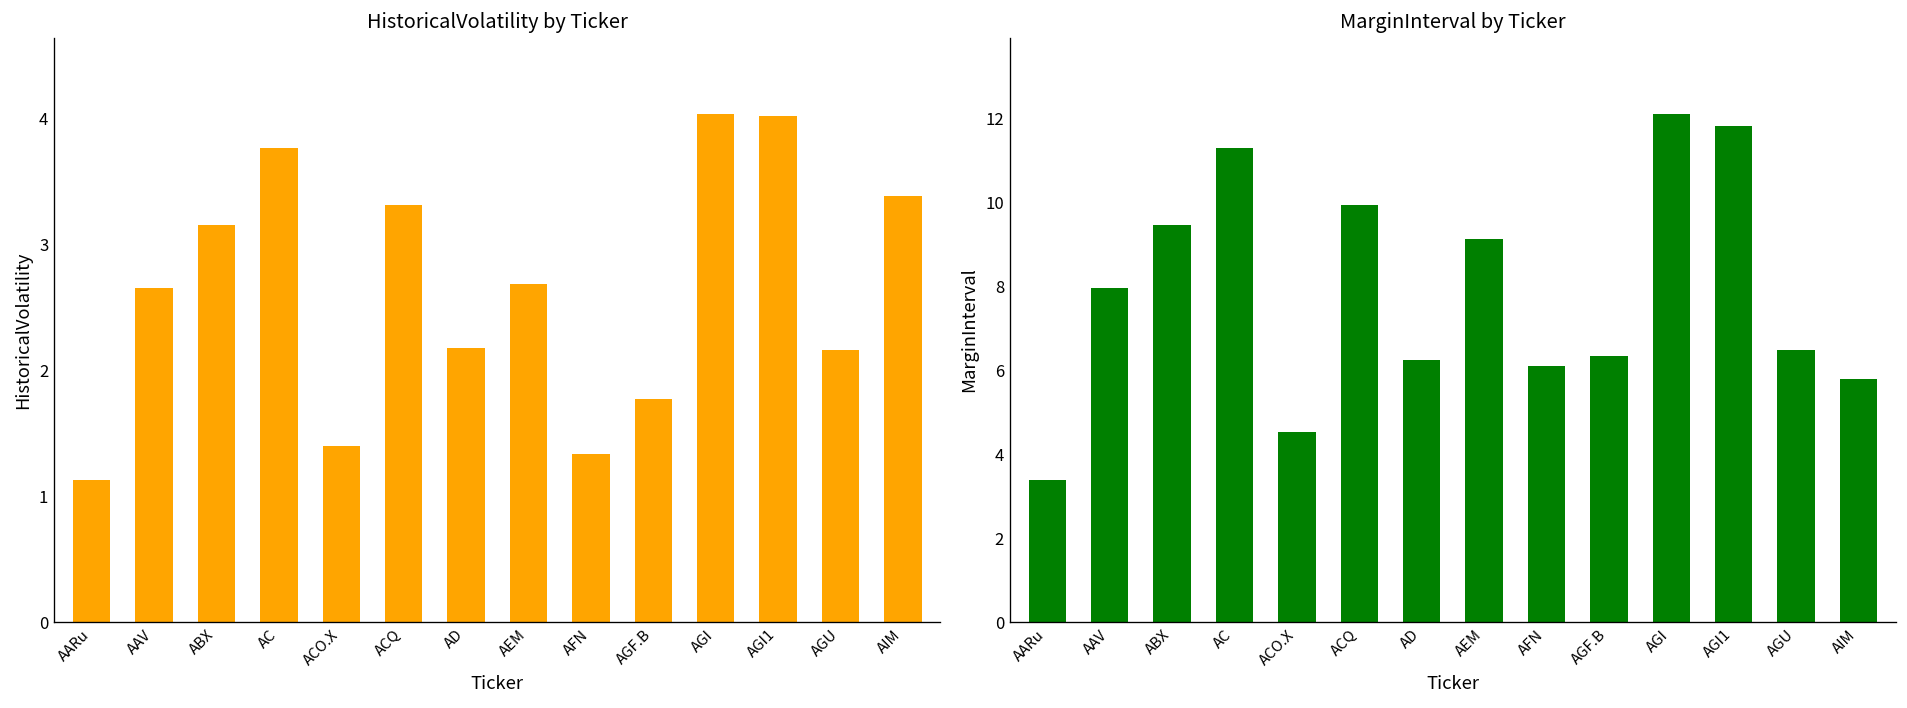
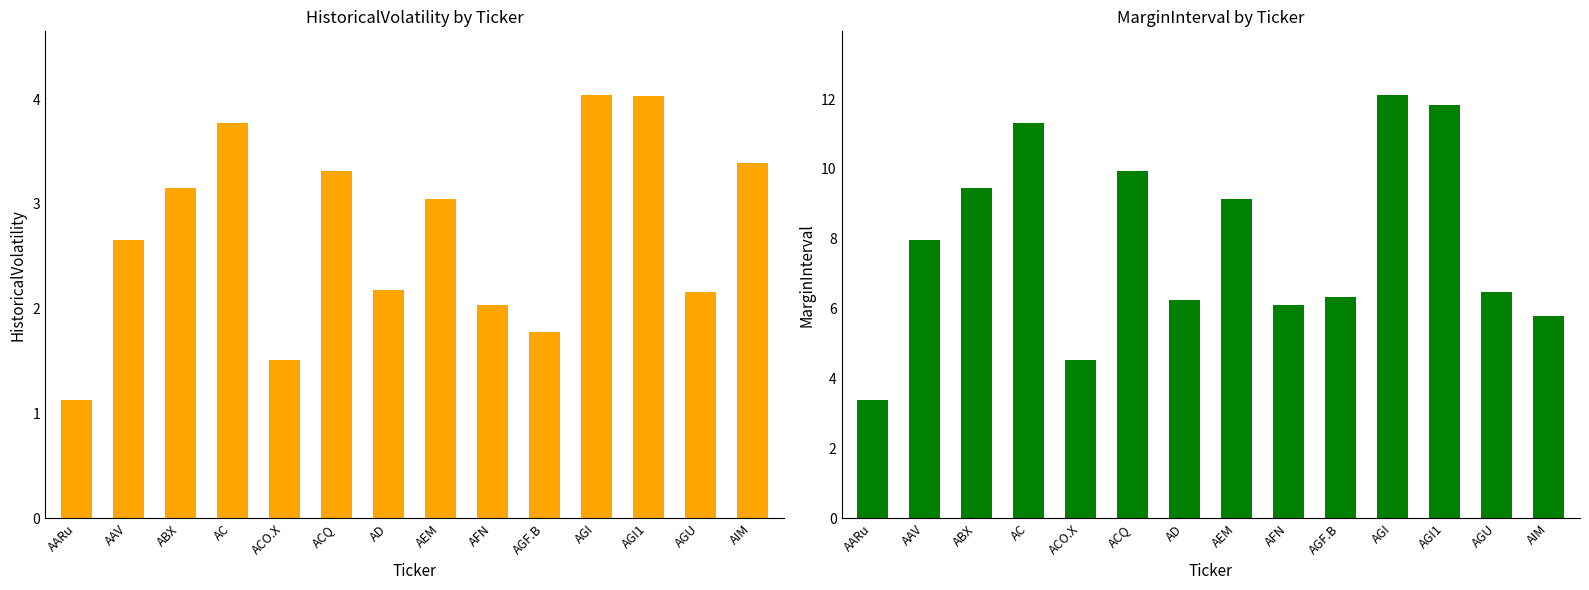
  {
    "HistoricalVolatility by Ticker": {
      "AARu": 1.13,
      "AAV": 2.65,
      "ABX": 3.15,
      "AC": 3.77,
-     "ACO.X": 1.40,
+     "ACO.X": 1.51,
      "ACQ": 3.32,
      "AD": 2.18,
-     "AEM": 2.69,
-     "AFN": 1.34,
+     "AEM": 3.04,
+     "AFN": 2.03,
      "AGF.B": 1.78,
      "AGI": 4.04,
      "AGI1": 4.03,
      "AGU": 2.16,
      "AIM": 3.39
    },
    "MarginInterval by Ticker": {
      "AARu": 3.4,
      "AAV": 8.0,
      "ABX": 9.5,
      "AC": 11.3,
      "ACO.X": 4.5,
      "ACQ": 9.9,
      "AD": 6.3,
      "AEM": 9.1,
      "AFN": 6.1,
      "AGF.B": 6.3,
      "AGI": 12.1,
      "AGI1": 11.8,
      "AGU": 6.5,
      "AIM": 5.8
    }
  }
